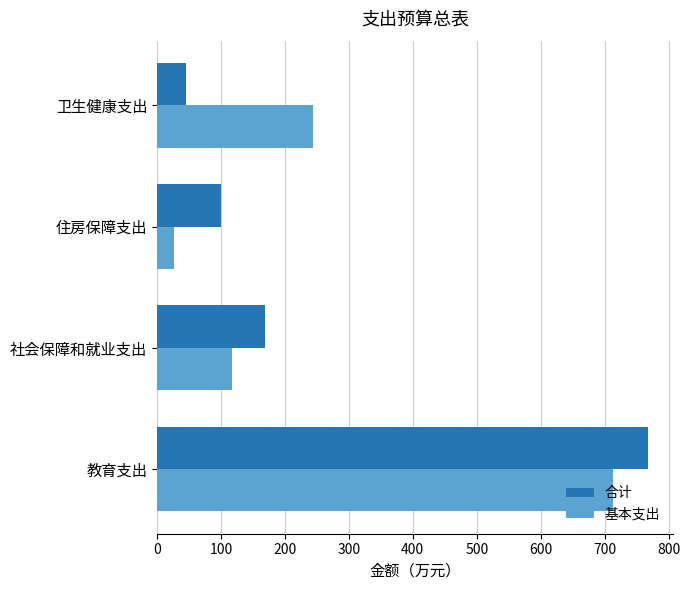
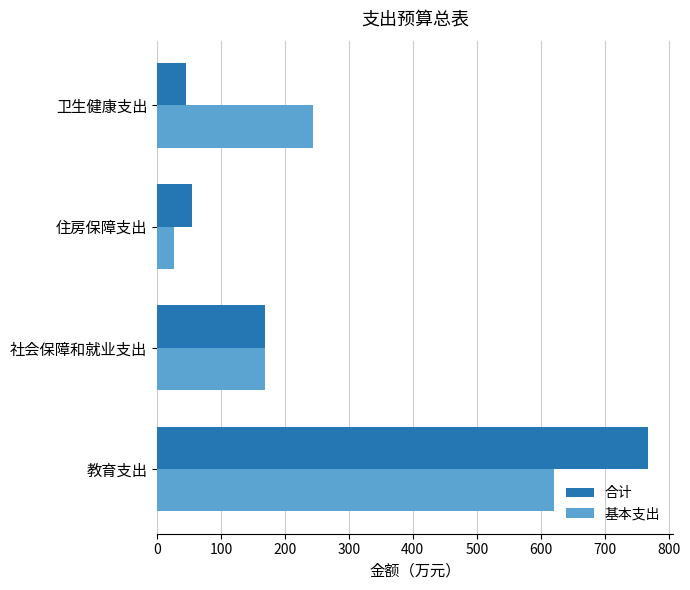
  {
    "合计": {
      "卫生健康支出": 50,
-     "住房保障支出": 100,
+     "住房保障支出": 60,
      "社会保障和就业支出": 170,
      "教育支出": 770
    },
    "基本支出": {
      "卫生健康支出": 240,
      "住房保障支出": 30,
-     "社会保障和就业支出": 120,
-     "教育支出": 710
+     "社会保障和就业支出": 170,
+     "教育支出": 620
    }
  }
